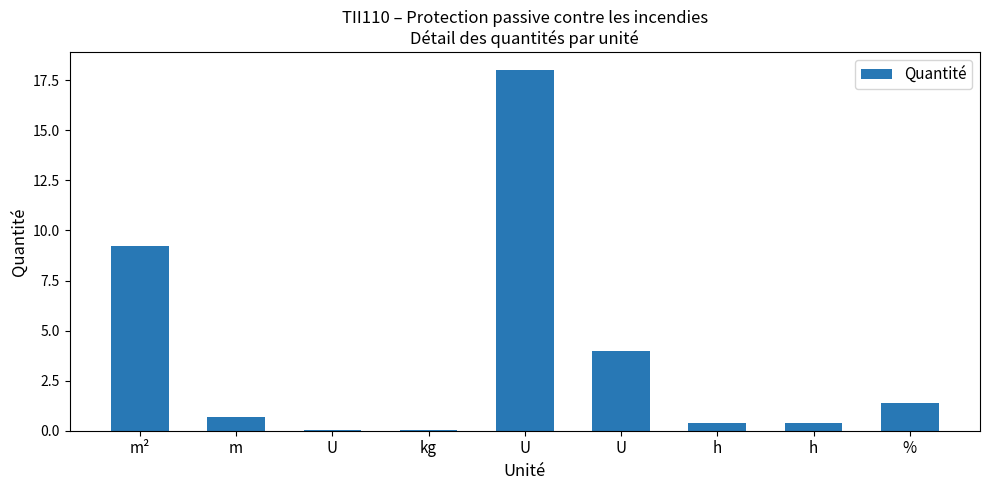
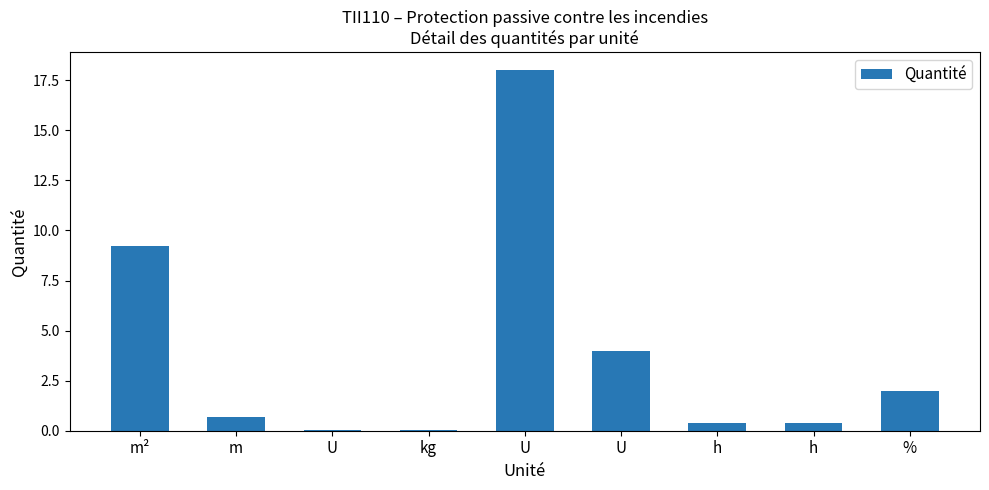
  {
    "m²": 9.2,
    "m": 0.7,
-   "%": 1.4
+   "%": 2.0
  }
